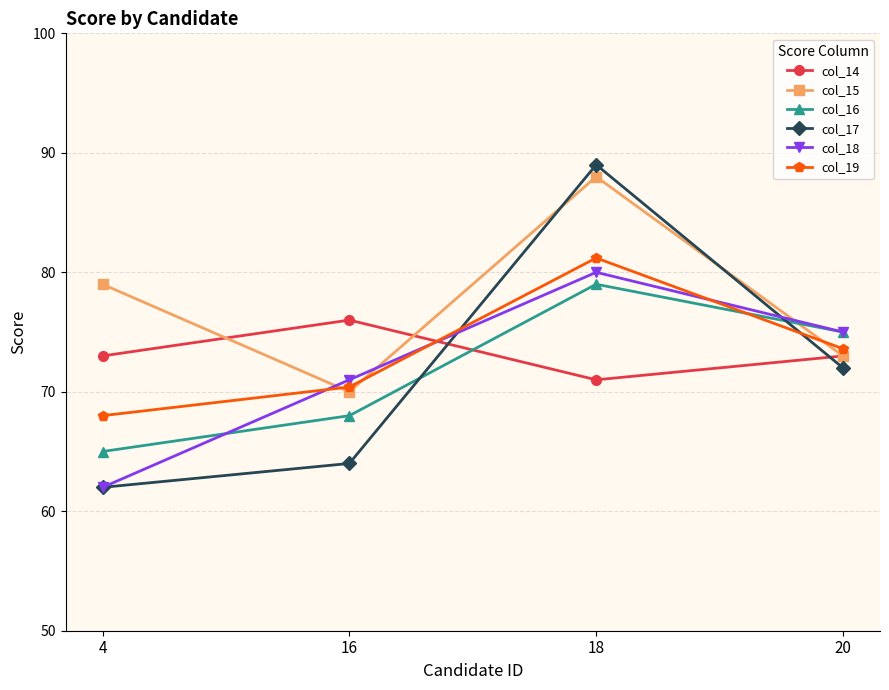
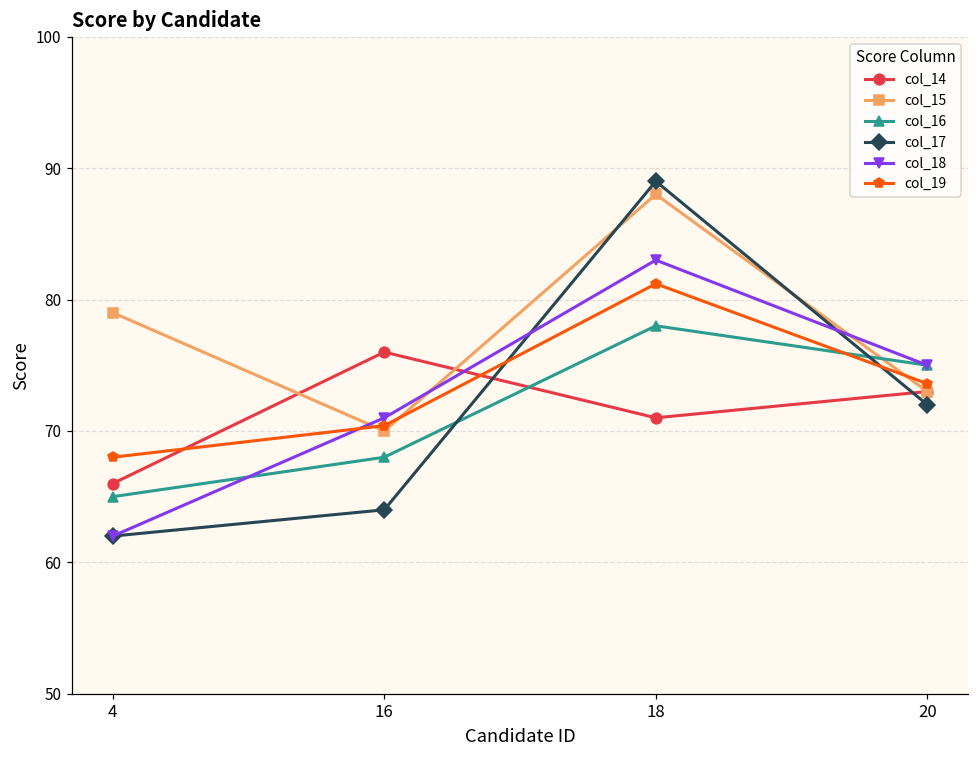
  {
    "col_14": {
-     "4": 73,
+     "4": 66,
      "16": 76,
      "18": 71
    },
    "col_15": {
      "4": 79,
      "16": 70,
      "18": 88
    },
    "col_16": {
      "4": 65,
      "16": 68,
-     "18": 79
+     "18": 78
    },
    "col_17": {
      "16": 64,
      "18": 89,
      "20": 72
    },
    "col_18": {
      "16": 71,
-     "18": 80
+     "18": 83
    },
    "col_19": {
      "4": 68,
      "16": 70.4,
      "18": 81,
      "20": 73.6
    }
  }
